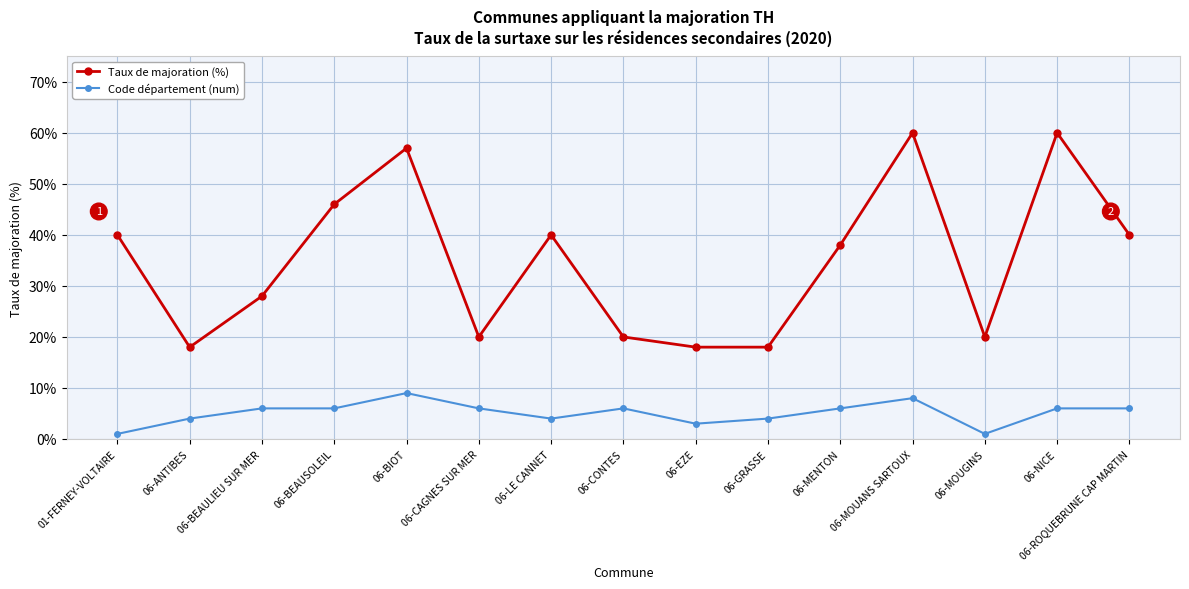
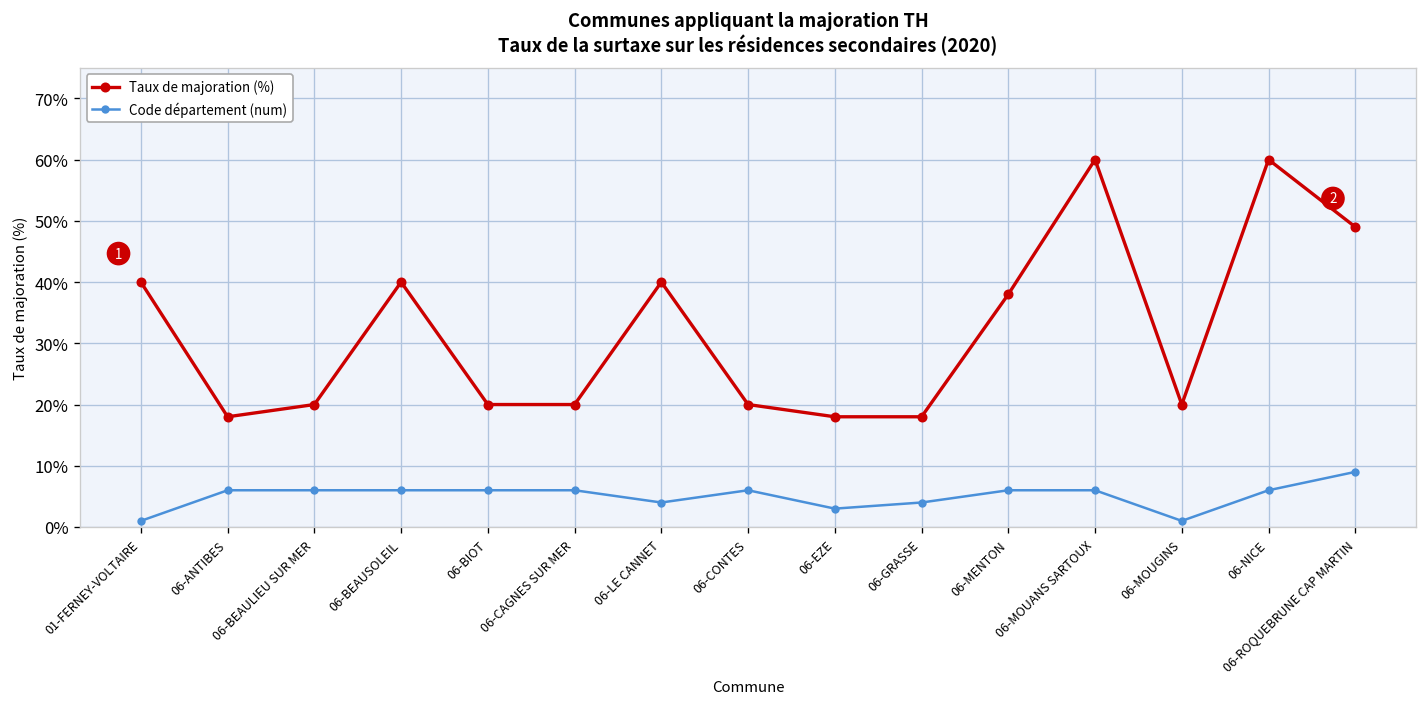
  {
    "Taux de majoration (%)": {
      "06-ANTIBES": "18%",
-     "06-BEAULIEU SUR MER": "28%",
-     "06-BEAUSOLEIL": "46%",
-     "06-BIOT": "57%",
+     "06-BEAULIEU SUR MER": "20%",
+     "06-BEAUSOLEIL": "40%",
+     "06-BIOT": "20%",
      "06-CAGNES SUR MER": "20%",
      "06-LE CANNET": "40%",
      "06-CONTES": "20%",
      "06-EZE": "18%",
      "06-GRASSE": "18%",
      "06-MENTON": "38%",
      "06-MOUANS SARTOUX": "60%",
      "06-MOUGINS": "20%",
      "06-NICE": "60%",
-     "06-ROQUEBRUNE CAP MARTIN": "40%"
+     "06-ROQUEBRUNE CAP MARTIN": "49%"
    },
    "Code département (num)": {
      "01-FERNEY-VOLTAIRE": "1%",
-     "06-ANTIBES": "4%",
+     "06-ANTIBES": "6%",
      "06-BEAULIEU SUR MER": "6%",
      "06-BEAUSOLEIL": "6%",
-     "06-BIOT": "9%",
+     "06-BIOT": "6%",
      "06-CAGNES SUR MER": "6%",
      "06-LE CANNET": "4%",
      "06-CONTES": "6%",
      "06-EZE": "3%",
      "06-GRASSE": "4%",
      "06-MENTON": "6%",
-     "06-MOUANS SARTOUX": "8%",
+     "06-MOUANS SARTOUX": "6%",
      "06-MOUGINS": "1%",
      "06-NICE": "6%",
-     "06-ROQUEBRUNE CAP MARTIN": "6%"
+     "06-ROQUEBRUNE CAP MARTIN": "9%"
    }
  }
